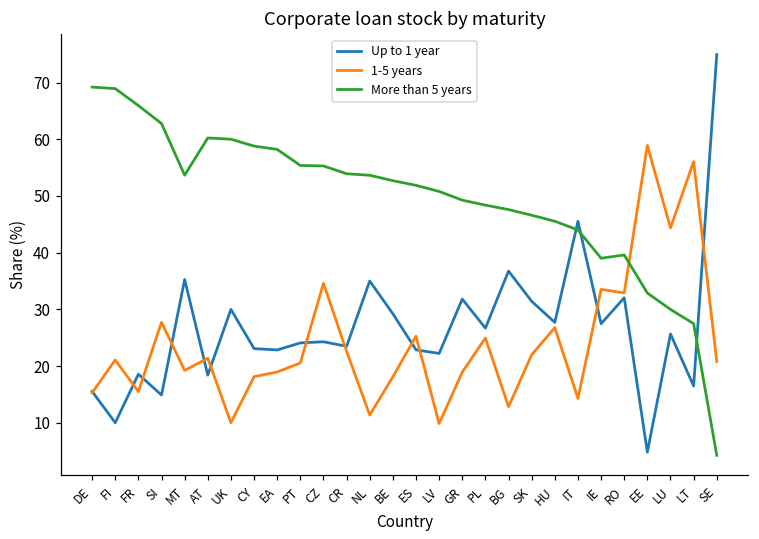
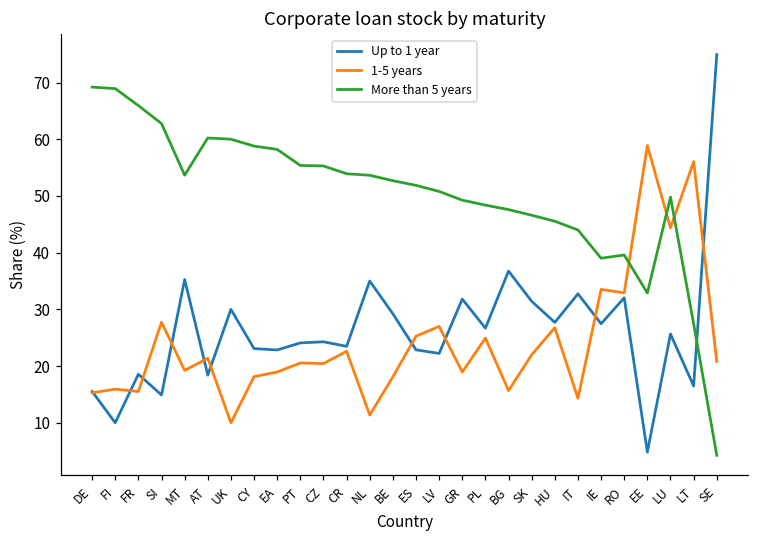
  {
    "Up to 1 year": {
      "FI": 10,
      "FR": 19,
      "SI": 15,
      "MT": 35,
      "AT": 18,
      "UK": 30,
      "CY": 23,
      "EA": 23,
      "PT": 24,
      "CZ": 24,
      "CR": 23,
      "NL": 35,
      "BE": 29,
      "ES": 23,
      "LV": 22,
      "GR": 32,
      "PL": 27,
      "BG": 37,
      "SK": 31,
      "HU": 28,
-     "IT": 46,
+     "IT": 33,
      "IE": 27,
      "RO": 32,
      "EE": 5,
      "LU": 26,
      "LT": 16,
      "SE": 75
    },
    "1-5 years": {
-     "FI": 21,
+     "FI": 16,
      "FR": 16,
      "SI": 28,
      "MT": 19,
      "AT": 21,
      "UK": 10,
      "CY": 18,
      "EA": 19,
      "PT": 21,
-     "CZ": 35,
+     "CZ": 20,
      "CR": 23,
      "NL": 11,
      "BE": 18,
      "ES": 25,
-     "LV": 10,
+     "LV": 27,
      "GR": 19,
      "PL": 25,
-     "BG": 13,
+     "BG": 16,
      "SK": 22,
      "HU": 27,
      "IT": 14,
      "IE": 34,
      "RO": 33,
      "EE": 59,
      "LU": 44,
      "LT": 56,
      "SE": 21
    },
    "More than 5 years": {
      "DE": 69,
      "FI": 69,
      "FR": 66,
      "SI": 63,
      "MT": 54,
      "AT": 60,
      "UK": 60,
      "CY": 59,
      "EA": 58,
      "PT": 55,
      "CZ": 55,
      "CR": 54,
      "NL": 54,
      "BE": 53,
      "ES": 52,
      "LV": 51,
      "GR": 49,
      "PL": 48,
      "BG": 48,
      "SK": 47,
      "HU": 46,
      "IT": 44,
      "IE": 39,
      "RO": 40,
      "EE": 33,
-     "LU": 30,
+     "LU": 50,
      "LT": 27,
      "SE": 4
    }
  }
